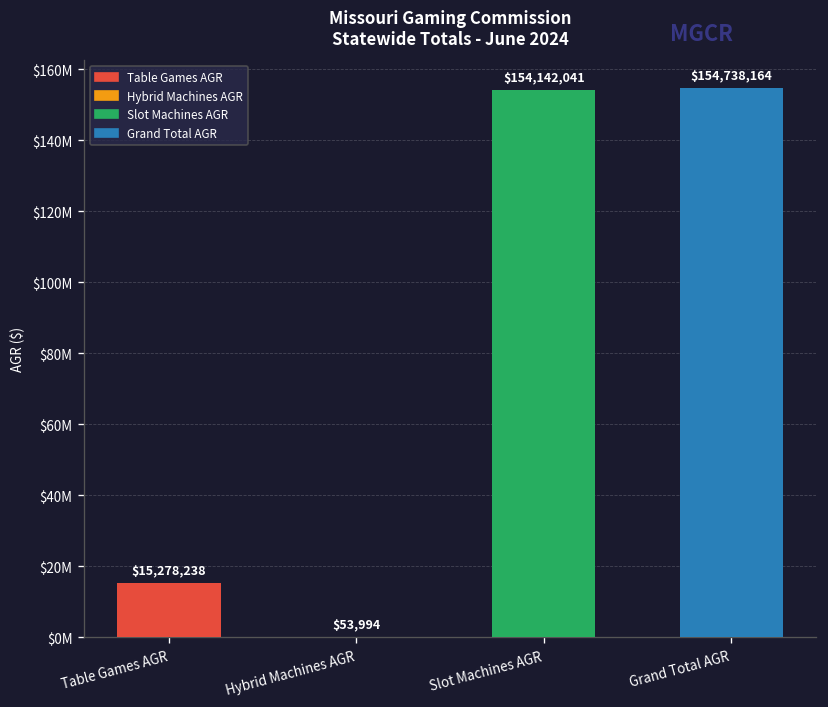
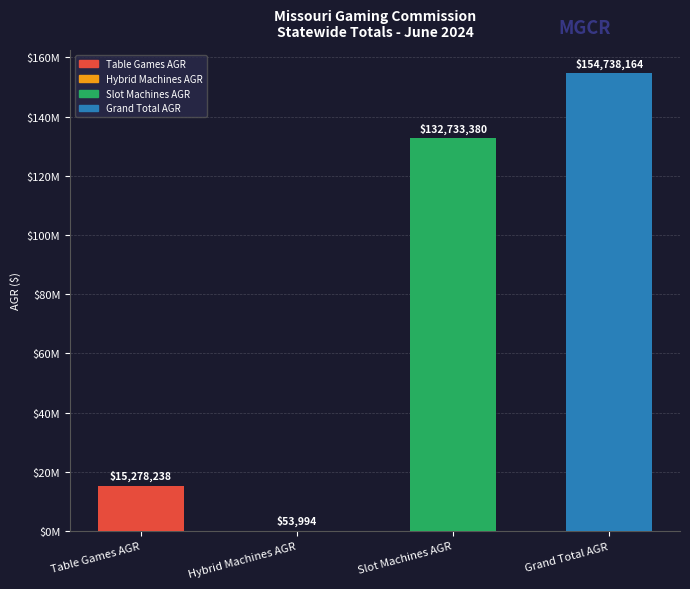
  {
    "Table Games AGR": "$15,278,238",
    "Hybrid Machines AGR": "$53,994",
-   "Slot Machines AGR": "$154,142,041",
+   "Slot Machines AGR": "$132,733,380",
    "Grand Total AGR": "$154,738,164"
  }
